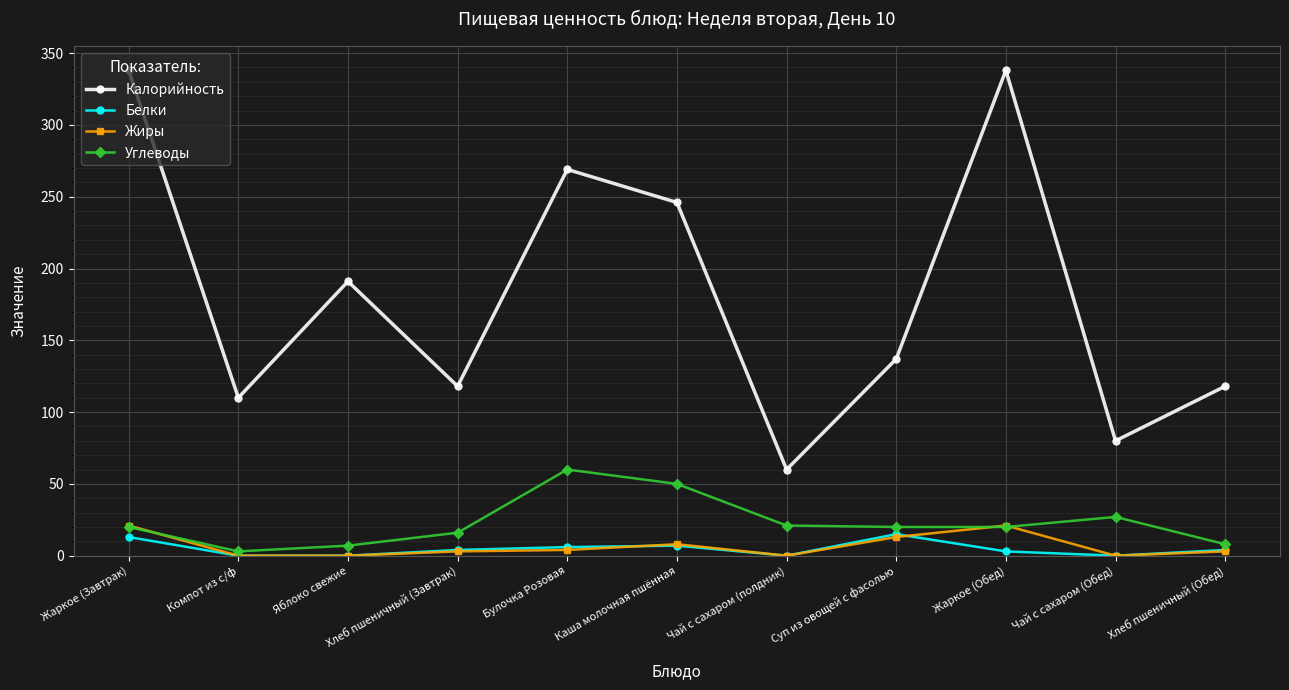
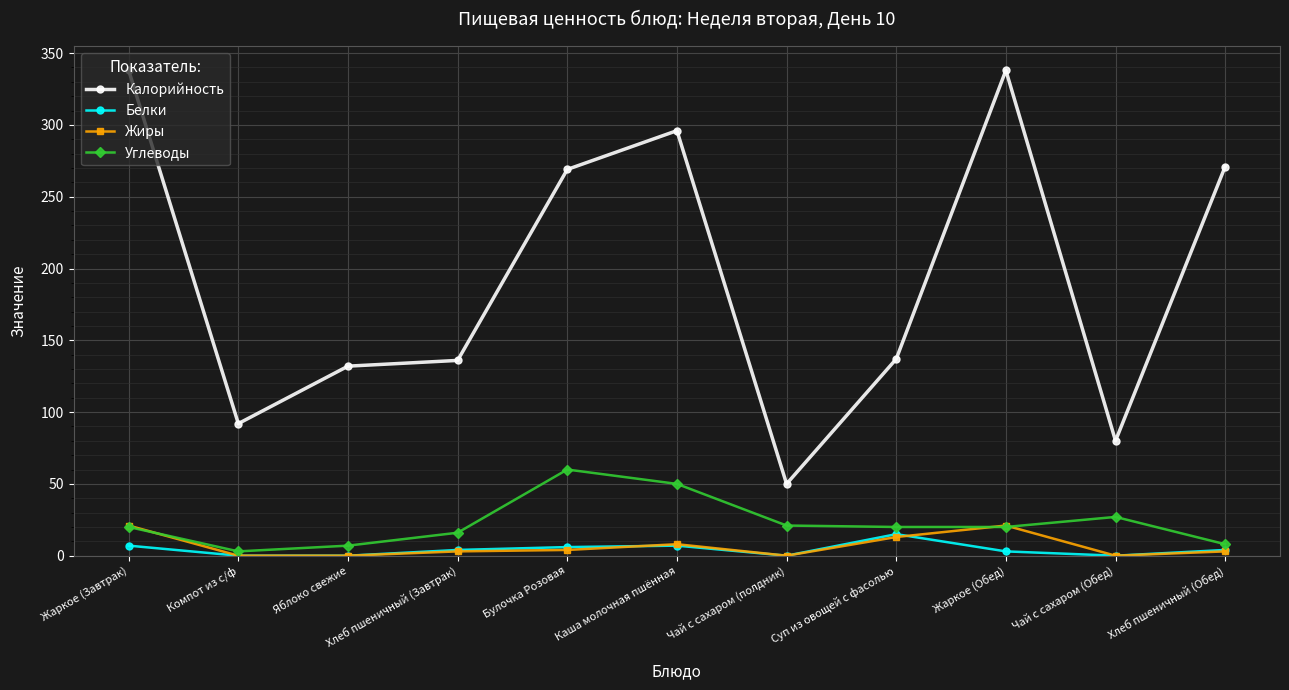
  {
    "Калорийность": {
-     "Компот из с/ф": 110,
-     "Яблоко свежие": 191,
-     "Хлеб пшеничный (Завтрак)": 118,
+     "Компот из с/ф": 92,
+     "Яблоко свежие": 132,
+     "Хлеб пшеничный (Завтрак)": 136,
      "Булочка Розовая": 269,
-     "Каша молочная пшённая": 246,
-     "Чай с сахаром (полдник)": 60,
+     "Каша молочная пшённая": 296,
+     "Чай с сахаром (полдник)": 50,
      "Суп из овощей с фасолью": 137,
      "Жаркое (Обед)": 338,
      "Чай с сахаром (Обед)": 80,
-     "Хлеб пшеничный (Обед)": 118
+     "Хлеб пшеничный (Обед)": 271
    },
    "Белки": {
-     "Жаркое (Завтрак)": 13,
+     "Жаркое (Завтрак)": 7,
      "Булочка Розовая": 6,
      "Суп из овощей с фасолью": 15,
      "Жаркое (Обед)": 3
    },
    "Жиры": {
      "Булочка Розовая": 4,
      "Суп из овощей с фасолью": 13
    },
    "Углеводы": {
      "Компот из с/ф": 3,
      "Яблоко свежие": 7,
      "Хлеб пшеничный (Завтрак)": 16,
      "Булочка Розовая": 60,
      "Каша молочная пшённая": 50,
      "Чай с сахаром (полдник)": 21,
      "Суп из овощей с фасолью": 20,
      "Чай с сахаром (Обед)": 27,
      "Хлеб пшеничный (Обед)": 8
    }
  }
